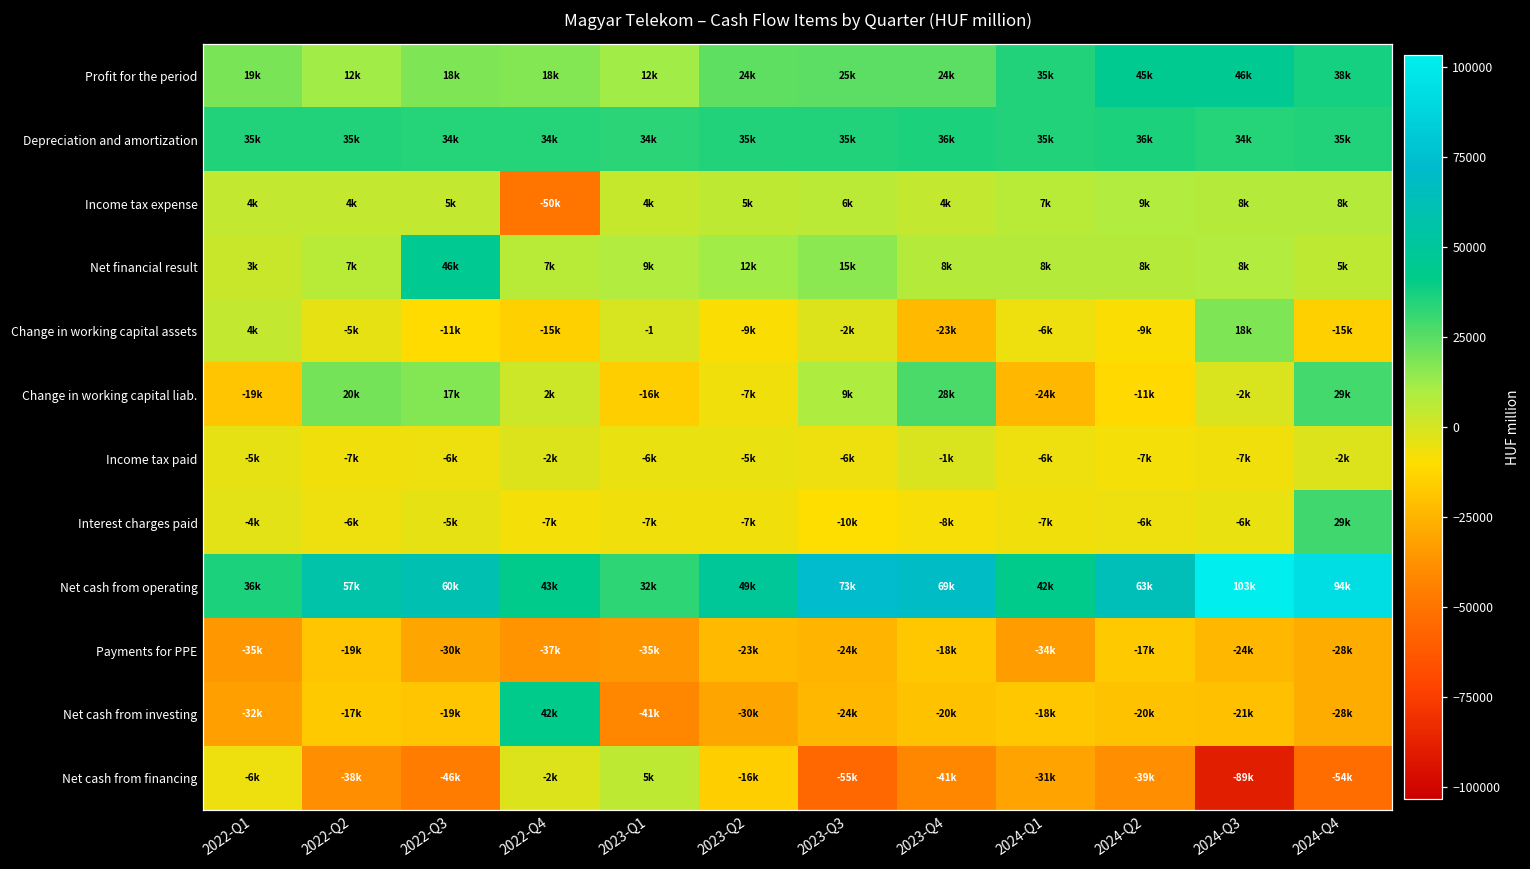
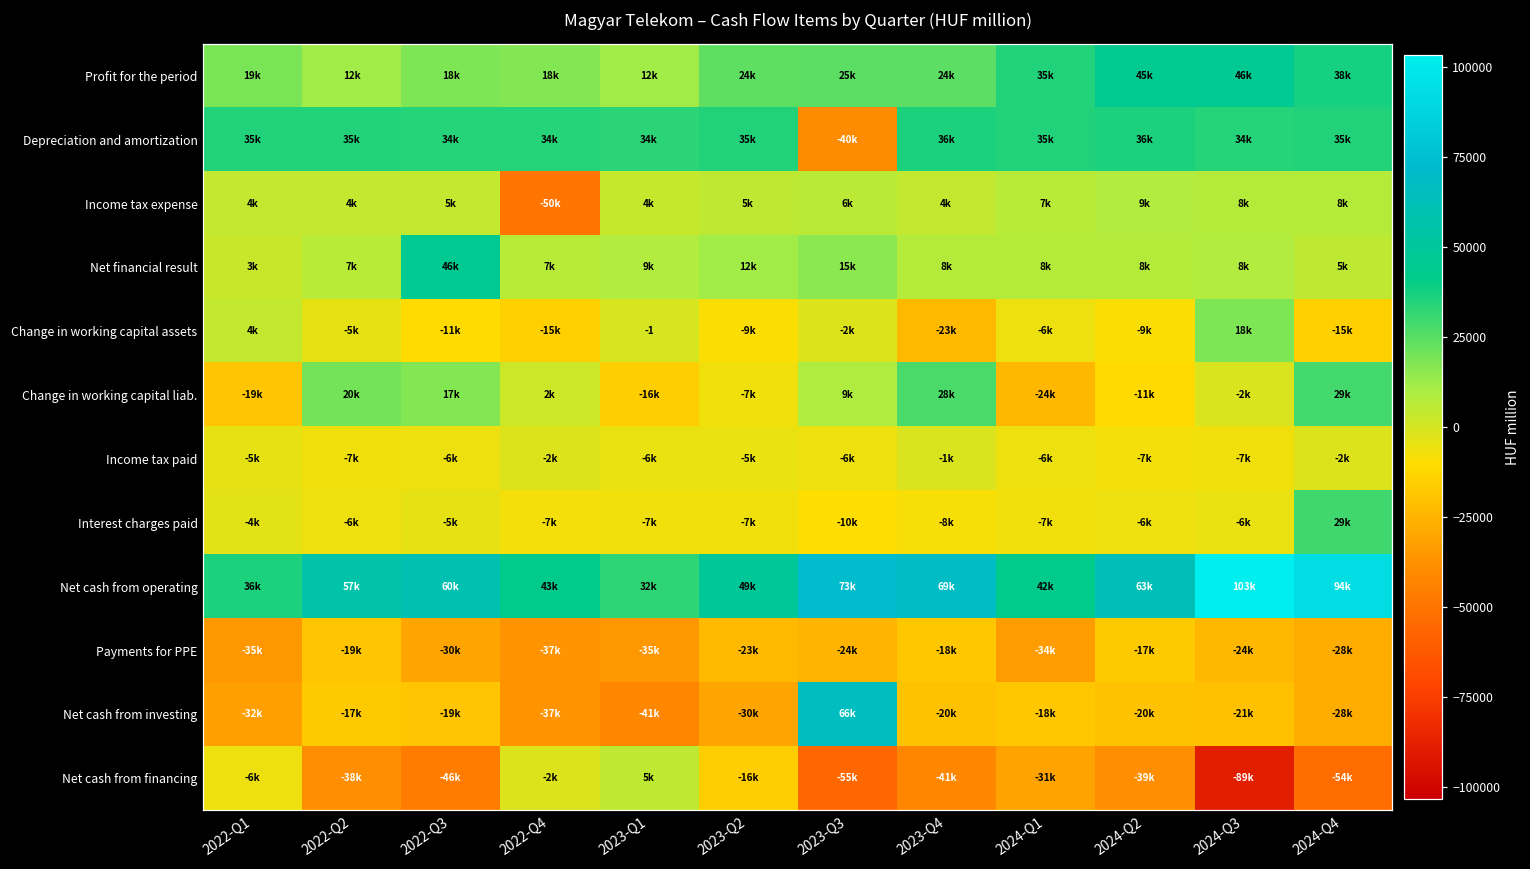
  {
    "Profit for the period": {
      "2022-Q1": "19k",
      "2022-Q2": "12k",
      "2022-Q3": "18k",
      "2022-Q4": "18k",
      "2023-Q1": "12k",
      "2023-Q2": "24k",
      "2023-Q3": "25k",
      "2023-Q4": "24k",
      "2024-Q1": "35k",
      "2024-Q2": "45k",
      "2024-Q3": "46k",
      "2024-Q4": "38k"
    },
    "Depreciation and amortization": {
      "2022-Q1": "35k",
      "2022-Q2": "35k",
      "2022-Q3": "34k",
      "2022-Q4": "34k",
      "2023-Q1": "34k",
      "2023-Q2": "35k",
-     "2023-Q3": "35k",
+     "2023-Q3": "-40k",
      "2023-Q4": "36k",
      "2024-Q1": "35k",
      "2024-Q2": "36k",
      "2024-Q3": "34k",
      "2024-Q4": "35k"
    },
    "Income tax expense": {
      "2022-Q1": "4k",
      "2022-Q2": "4k",
      "2022-Q3": "5k",
      "2022-Q4": "-50k",
      "2023-Q1": "4k",
      "2023-Q2": "5k",
      "2023-Q3": "6k",
      "2023-Q4": "4k",
      "2024-Q1": "7k",
      "2024-Q2": "9k",
      "2024-Q3": "8k",
      "2024-Q4": "8k"
    },
    "Net financial result": {
      "2022-Q1": "3k",
      "2022-Q2": "7k",
      "2022-Q3": "46k",
      "2022-Q4": "7k",
      "2023-Q1": "9k",
      "2023-Q2": "12k",
      "2023-Q3": "15k",
      "2023-Q4": "8k",
      "2024-Q1": "8k",
      "2024-Q2": "8k",
      "2024-Q3": "8k",
      "2024-Q4": "5k"
    },
    "Change in working capital assets": {
      "2022-Q1": "4k",
      "2022-Q2": "-5k",
      "2022-Q3": "-11k",
      "2022-Q4": "-15k",
      "2023-Q1": "-1",
      "2023-Q2": "-9k",
      "2023-Q3": "-2k",
      "2023-Q4": "-23k",
      "2024-Q1": "-6k",
      "2024-Q2": "-9k",
      "2024-Q3": "18k",
      "2024-Q4": "-15k"
    },
    "Change in working capital liab.": {
      "2022-Q1": "-19k",
      "2022-Q2": "20k",
      "2022-Q3": "17k",
      "2022-Q4": "2k",
      "2023-Q1": "-16k",
      "2023-Q2": "-7k",
      "2023-Q3": "9k",
      "2023-Q4": "28k",
      "2024-Q1": "-24k",
      "2024-Q2": "-11k",
      "2024-Q3": "-2k",
      "2024-Q4": "29k"
    },
    "Income tax paid": {
      "2022-Q1": "-5k",
      "2022-Q2": "-7k",
      "2022-Q3": "-6k",
      "2022-Q4": "-2k",
      "2023-Q1": "-6k",
      "2023-Q2": "-5k",
      "2023-Q3": "-6k",
      "2023-Q4": "-1k",
      "2024-Q1": "-6k",
      "2024-Q2": "-7k",
      "2024-Q3": "-7k",
      "2024-Q4": "-2k"
    },
    "Interest charges paid": {
      "2022-Q1": "-4k",
      "2022-Q2": "-6k",
      "2022-Q3": "-5k",
      "2022-Q4": "-7k",
      "2023-Q1": "-7k",
      "2023-Q2": "-7k",
      "2023-Q3": "-10k",
      "2023-Q4": "-8k",
      "2024-Q1": "-7k",
      "2024-Q2": "-6k",
      "2024-Q3": "-6k",
      "2024-Q4": "29k"
    },
    "Net cash from operating": {
      "2022-Q1": "36k",
      "2022-Q2": "57k",
      "2022-Q3": "60k",
      "2022-Q4": "43k",
      "2023-Q1": "32k",
      "2023-Q2": "49k",
      "2023-Q3": "73k",
      "2023-Q4": "69k",
      "2024-Q1": "42k",
      "2024-Q2": "63k",
      "2024-Q3": "103k",
      "2024-Q4": "94k"
    },
    "Payments for PPE": {
      "2022-Q1": "-35k",
      "2022-Q2": "-19k",
      "2022-Q3": "-30k",
      "2022-Q4": "-37k",
      "2023-Q1": "-35k",
      "2023-Q2": "-23k",
      "2023-Q3": "-24k",
      "2023-Q4": "-18k",
      "2024-Q1": "-34k",
      "2024-Q2": "-17k",
      "2024-Q3": "-24k",
      "2024-Q4": "-28k"
    },
    "Net cash from investing": {
      "2022-Q1": "-32k",
      "2022-Q2": "-17k",
      "2022-Q3": "-19k",
-     "2022-Q4": "42k",
+     "2022-Q4": "-37k",
      "2023-Q1": "-41k",
      "2023-Q2": "-30k",
-     "2023-Q3": "-24k",
+     "2023-Q3": "66k",
      "2023-Q4": "-20k",
      "2024-Q1": "-18k",
      "2024-Q2": "-20k",
      "2024-Q3": "-21k",
      "2024-Q4": "-28k"
    },
    "Net cash from financing": {
      "2022-Q1": "-6k",
      "2022-Q2": "-38k",
      "2022-Q3": "-46k",
      "2022-Q4": "-2k",
      "2023-Q1": "5k",
      "2023-Q2": "-16k",
      "2023-Q3": "-55k",
      "2023-Q4": "-41k",
      "2024-Q1": "-31k",
      "2024-Q2": "-39k",
      "2024-Q3": "-89k",
      "2024-Q4": "-54k"
    }
  }
